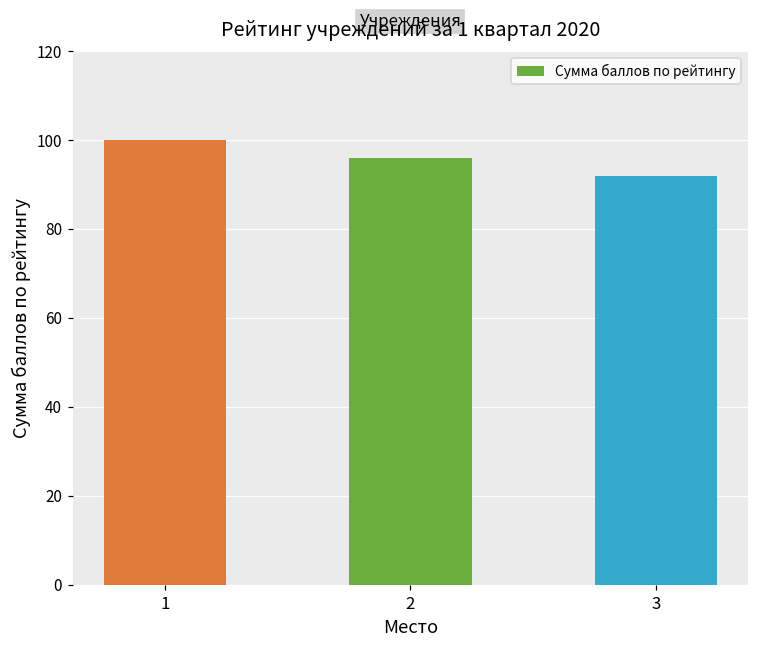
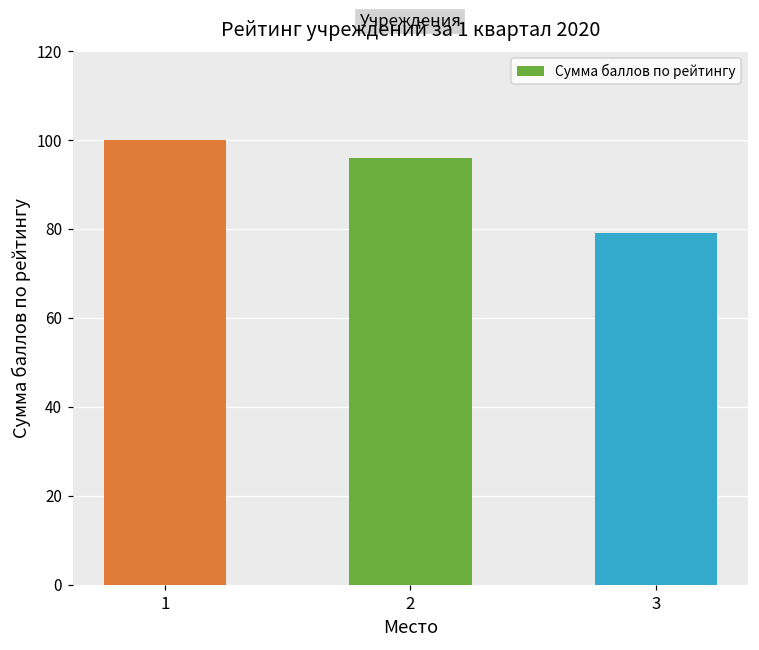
  {
    "1": 100,
    "2": 96,
-   "3": 92
+   "3": 79
  }
